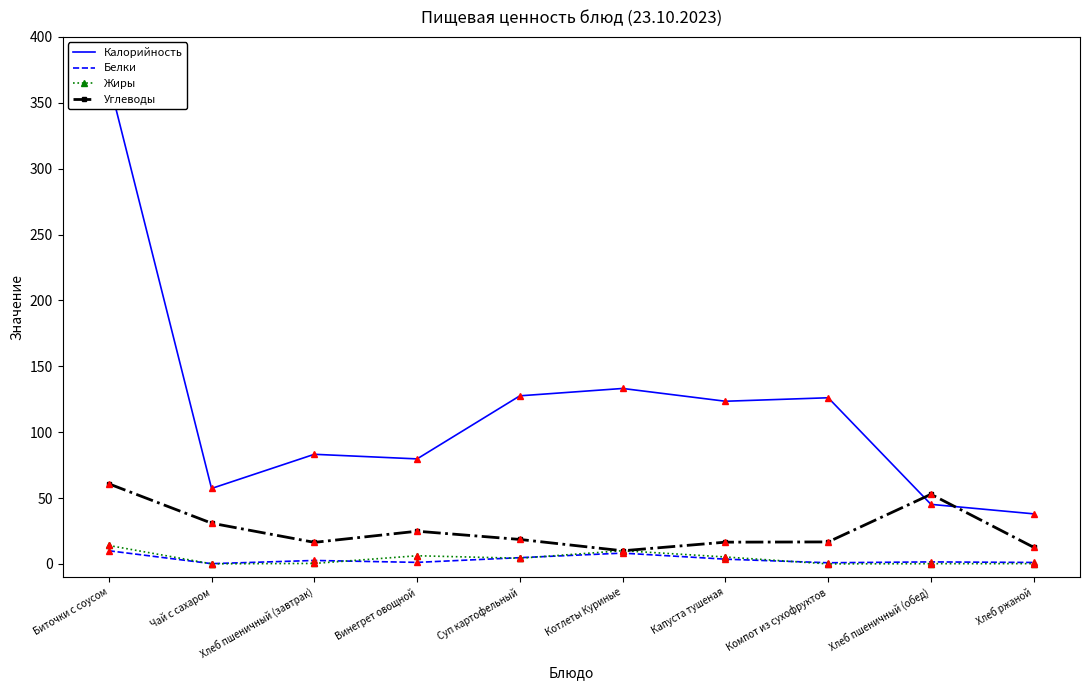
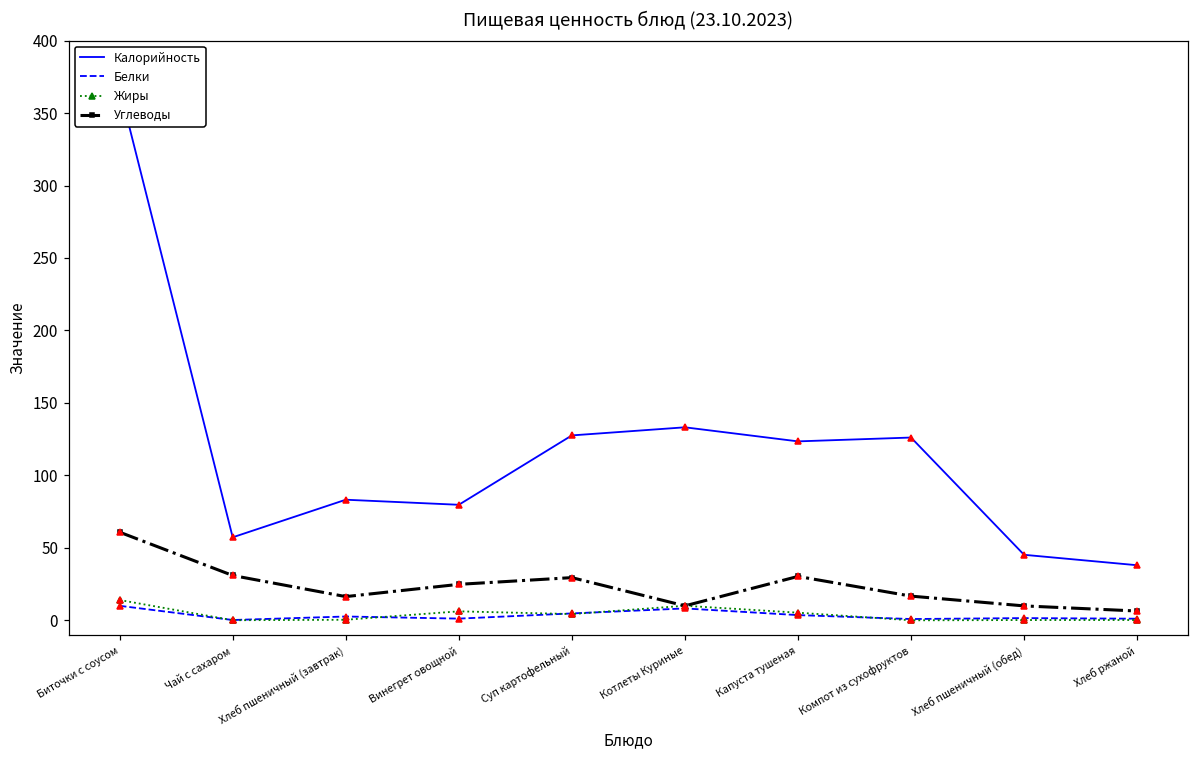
  {
    "Жиры": {
      "Биточки с соусом": 14,
      "Хлеб пшеничный (завтрак)": 0,
      "Винегрет овощной": 6
    },
    "Углеводы": {
      "Биточки с соусом": 61,
      "Чай с сахаром": 31,
      "Хлеб пшеничный (завтрак)": 16,
      "Винегрет овощной": 25,
-     "Суп картофельный": 19,
-     "Капуста тушеная": 17,
+     "Суп картофельный": 29,
+     "Капуста тушеная": 30,
      "Компот из сухофруктов": 17,
-     "Хлеб пшеничный (обед)": 53,
-     "Хлеб ржаной": 13
+     "Хлеб пшеничный (обед)": 10,
+     "Хлеб ржаной": 6
    }
  }
